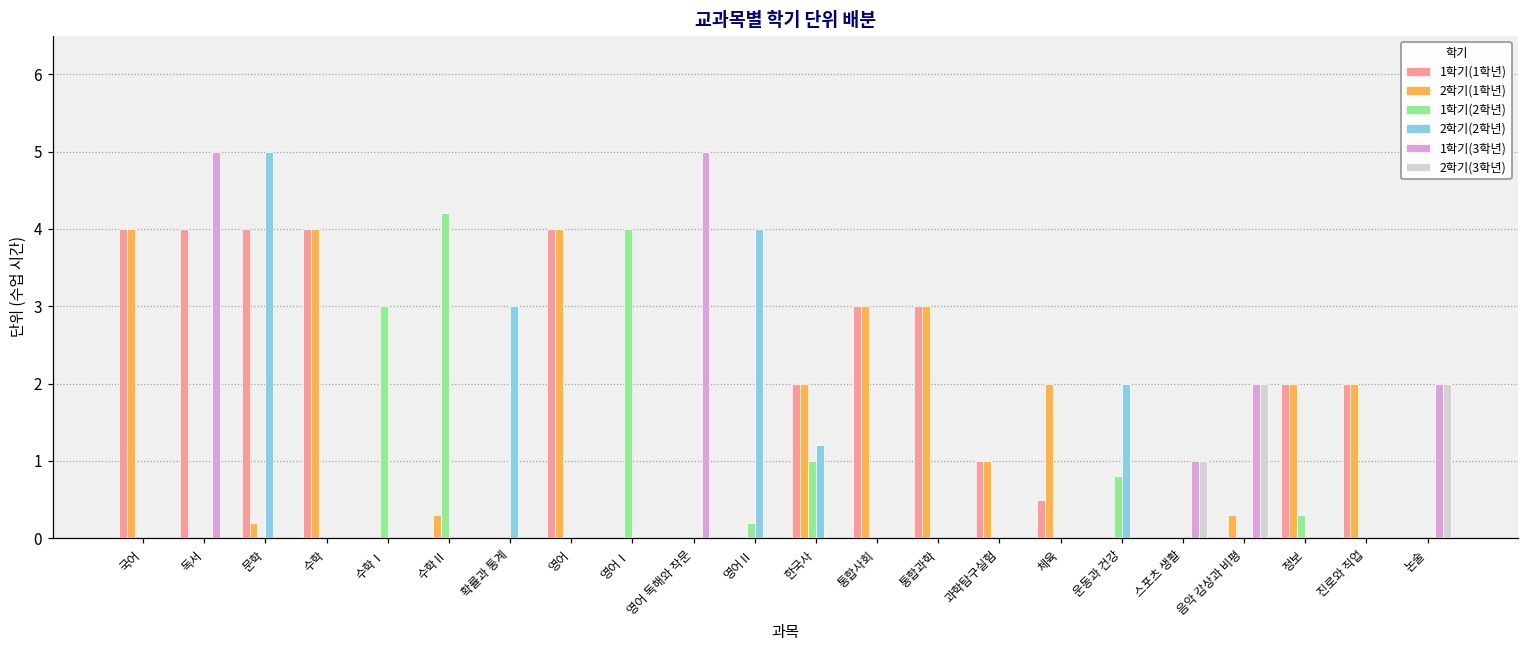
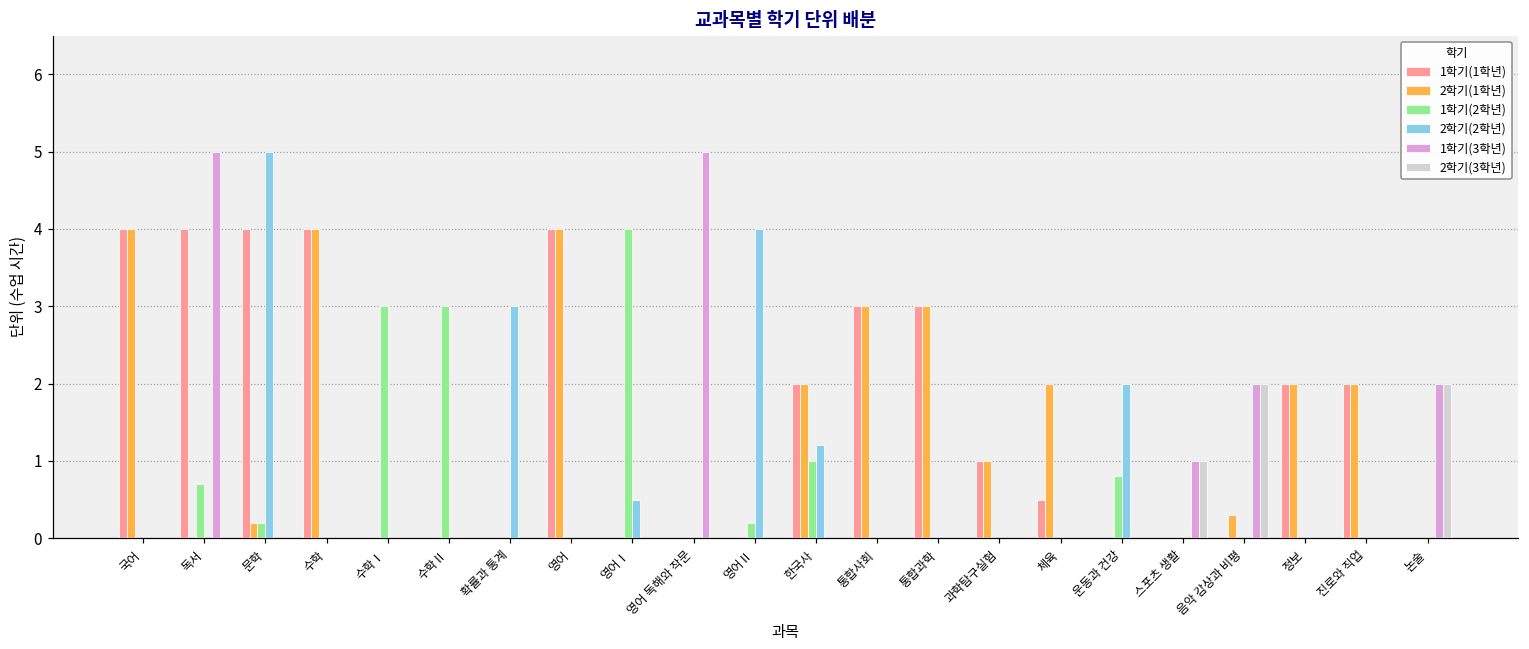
  {
    "1학기(1학년)": {
      "국어": 4.0,
      "독서": 4.0,
      "문학": 4.0,
      "수학": 4.0,
      "수학Ⅰ": 0.0,
      "수학Ⅱ": 0.0,
      "확률과 통계": 0.0,
      "영어": 4.0,
      "영어Ⅰ": 0.0,
      "영어 독해와 작문": 0.0,
      "영어Ⅱ": 0.0,
      "한국사": 2.0,
      "통합사회": 3.0,
      "통합과학": 3.0,
      "과학탐구실험": 1.0,
      "체육": 0.5,
      "운동과 건강": 0.0,
      "스포츠 생활": 0.0,
      "음악 감상과 비평": 0.0,
      "정보": 2.0,
      "진로와 직업": 2.0,
      "논술": 0.0
    },
    "2학기(1학년)": {
      "국어": 4.0,
      "독서": 0.0,
      "문학": 0.2,
      "수학": 4.0,
      "수학Ⅰ": 0.0,
-     "수학Ⅱ": 0.3,
+     "수학Ⅱ": 0.0,
      "확률과 통계": 0.0,
      "영어": 4.0,
      "영어Ⅰ": 0.0,
      "영어 독해와 작문": 0.0,
      "영어Ⅱ": 0.0,
      "한국사": 2.0,
      "통합사회": 3.0,
      "통합과학": 3.0,
      "과학탐구실험": 1.0,
      "체육": 2.0,
      "운동과 건강": 0.0,
      "스포츠 생활": 0.0,
      "음악 감상과 비평": 0.3,
      "정보": 2.0,
      "진로와 직업": 2.0,
      "논술": 0.0
    },
    "1학기(2학년)": {
      "국어": 0.0,
-     "독서": 0.0,
-     "문학": 0.0,
+     "독서": 0.7,
+     "문학": 0.2,
      "수학": 0.0,
      "수학Ⅰ": 3.0,
-     "수학Ⅱ": 4.2,
+     "수학Ⅱ": 3.0,
      "확률과 통계": 0.0,
      "영어": 0.0,
      "영어Ⅰ": 4.0,
      "영어 독해와 작문": 0.0,
      "영어Ⅱ": 0.2,
      "한국사": 1.0,
      "통합사회": 0.0,
      "통합과학": 0.0,
      "과학탐구실험": 0.0,
      "체육": 0.0,
      "운동과 건강": 0.8,
      "스포츠 생활": 0.0,
      "음악 감상과 비평": 0.0,
-     "정보": 0.3,
+     "정보": 0.0,
      "진로와 직업": 0.0,
      "논술": 0.0
    },
    "2학기(2학년)": {
      "국어": 0.0,
      "독서": 0.0,
      "문학": 5.0,
      "수학": 0.0,
      "수학Ⅰ": 0.0,
      "수학Ⅱ": 0.0,
      "확률과 통계": 3.0,
      "영어": 0.0,
-     "영어Ⅰ": 0.0,
+     "영어Ⅰ": 0.5,
      "영어 독해와 작문": 0.0,
      "영어Ⅱ": 4.0,
      "한국사": 1.2,
      "통합사회": 0.0,
      "통합과학": 0.0,
      "과학탐구실험": 0.0,
      "체육": 0.0,
      "운동과 건강": 2.0,
      "스포츠 생활": 0.0,
      "음악 감상과 비평": 0.0,
      "정보": 0.0,
      "진로와 직업": 0.0,
      "논술": 0.0
    }
  }
